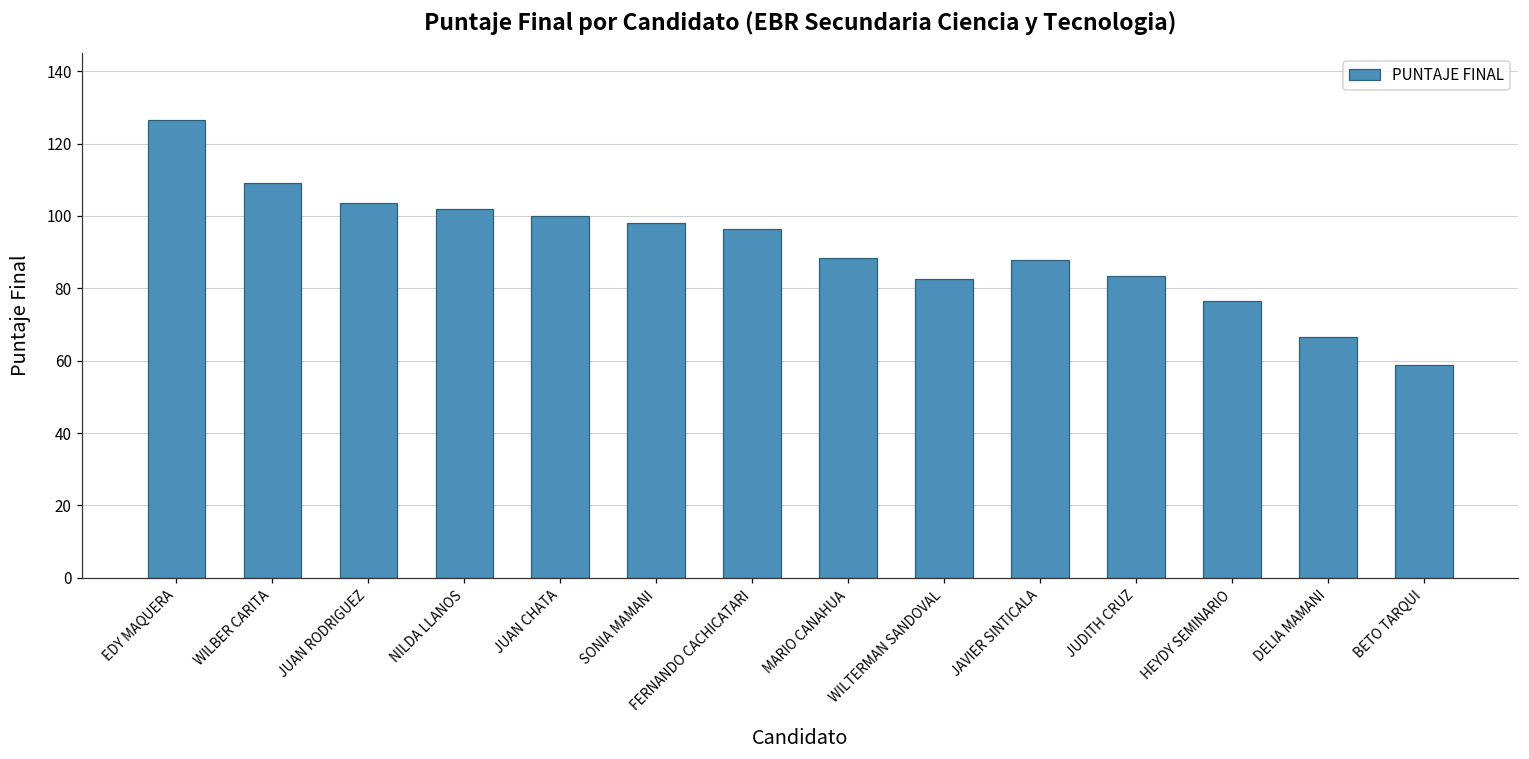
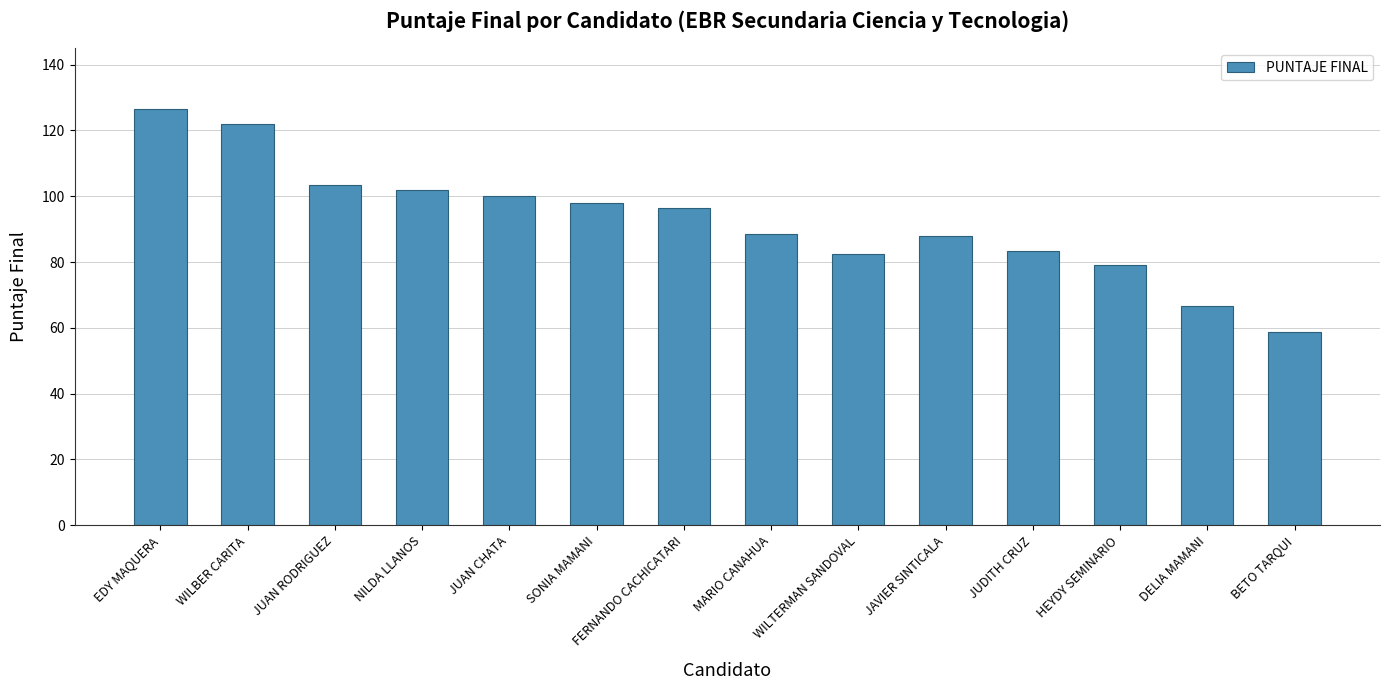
  {
    "EDY MAQUERA": 127,
-   "WILBER CARITA": 109,
+   "WILBER CARITA": 122,
    "JUAN RODRIGUEZ": 104,
    "NILDA LLANOS": 102,
    "JUAN CHATA": 100,
    "SONIA MAMANI": 98,
    "FERNANDO CACHICATARI": 97,
    "MARIO CANAHUA": 89,
    "WILTERMAN SANDOVAL": 83,
    "JAVIER SINTICALA": 88,
    "JUDITH CRUZ": 83,
-   "HEYDY SEMINARIO": 76,
+   "HEYDY SEMINARIO": 79,
    "DELIA MAMANI": 67,
    "BETO TARQUI": 59
  }
